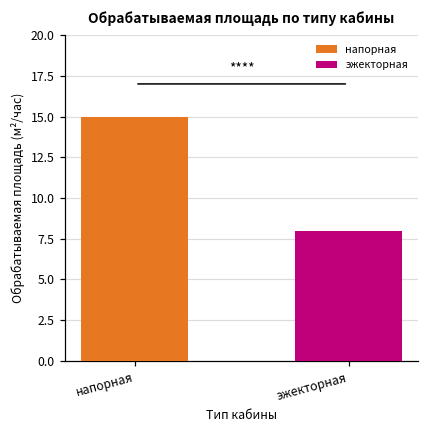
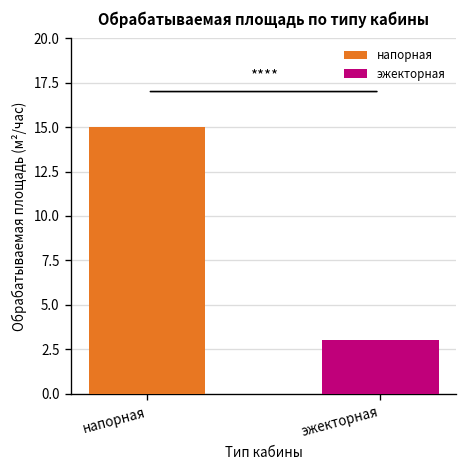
  {
    "напорная": 15,
-   "эжекторная": 8
+   "эжекторная": 3
  }
